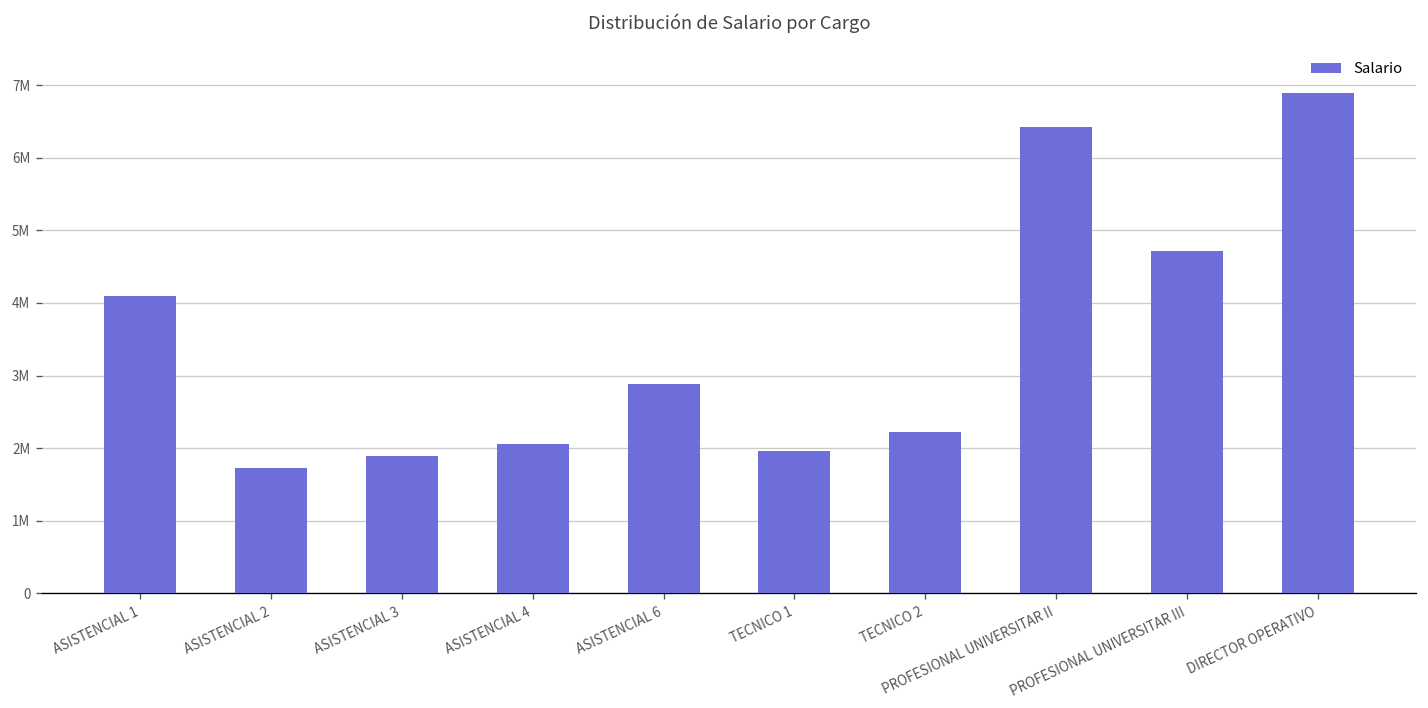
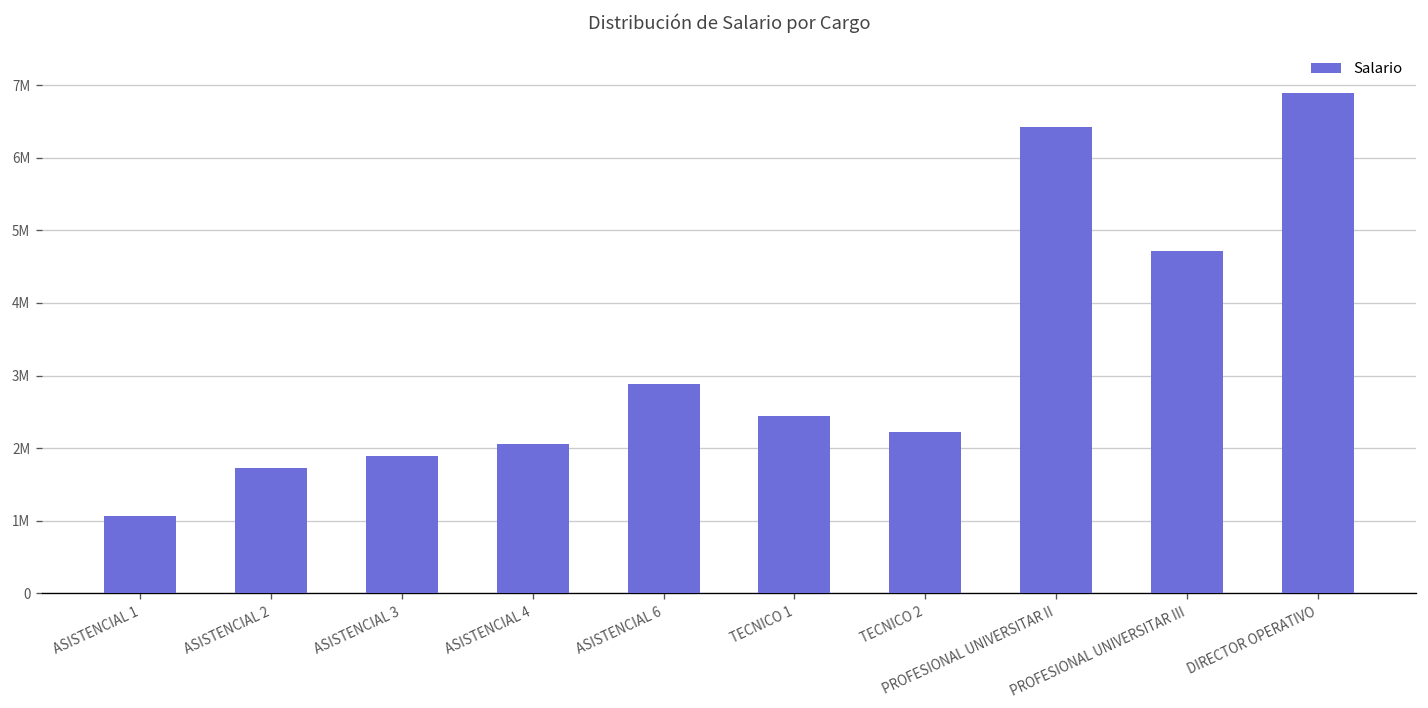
  {
-   "ASISTENCIAL 1": 4100000,
+   "ASISTENCIAL 1": 1100000,
    "ASISTENCIAL 2": 1700000,
    "ASISTENCIAL 3": 1900000,
    "ASISTENCIAL 4": 2100000,
    "ASISTENCIAL 6": 2900000,
-   "TECNICO 1": 2000000,
+   "TECNICO 1": 2400000,
    "TECNICO 2": 2200000,
    "PROFESIONAL UNIVERSITAR II": 6400000,
    "PROFESIONAL UNIVERSITAR III": 4700000,
    "DIRECTOR OPERATIVO": 6900000
  }
